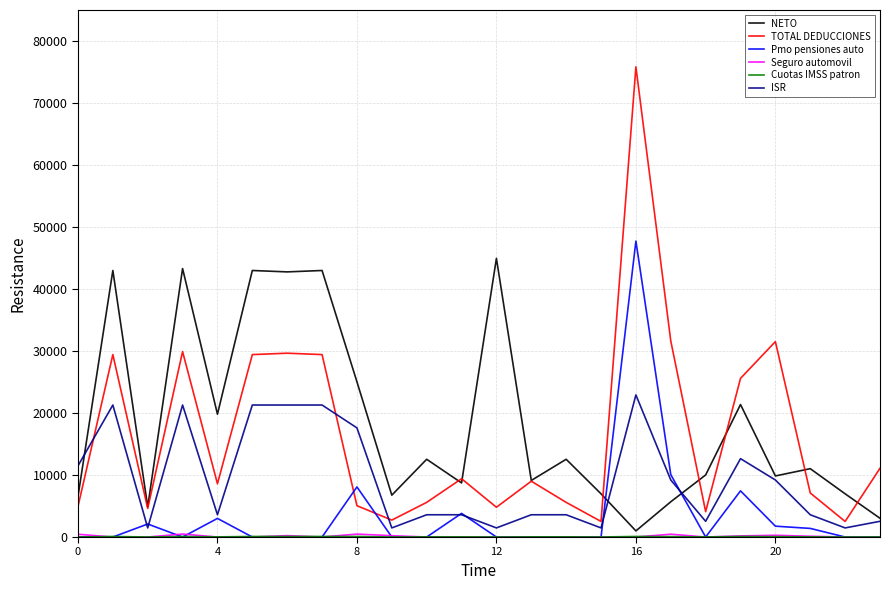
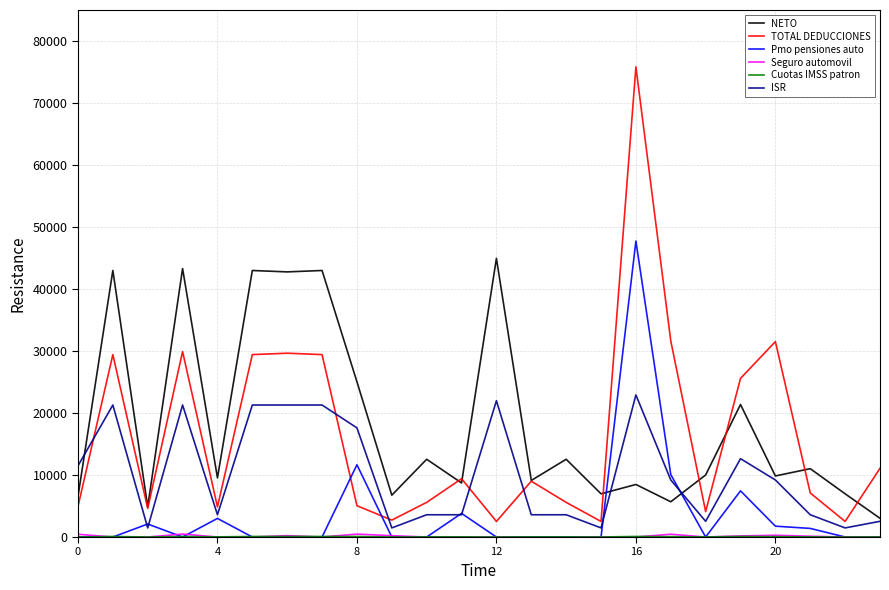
  {
    "NETO": {
      "0": 7000,
-     "4": 20000,
+     "4": 10000,
      "8": 25000,
      "12": 45000,
-     "16": 1000,
+     "16": 8000,
      "20": 10000
    },
    "TOTAL DEDUCCIONES": {
      "0": 5000,
-     "4": 9000,
+     "4": 5000,
      "8": 5000,
-     "12": 5000,
+     "12": 3000,
      "16": 76000,
      "20": 32000
    },
    "Pmo pensiones auto": {
      "4": 3000,
-     "8": 8000,
+     "8": 12000,
      "16": 48000,
      "20": 2000
    },
    "Seguro automovil": {
      "0": 0
    },
    "ISR": {
      "0": 11000,
      "4": 4000,
      "8": 18000,
-     "12": 1000,
+     "12": 22000,
      "16": 23000,
      "20": 9000
    }
  }
